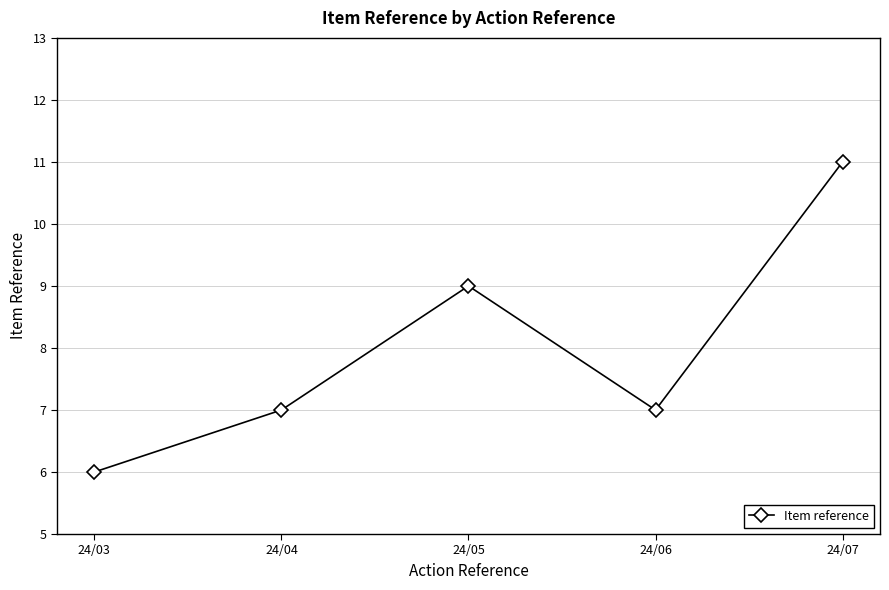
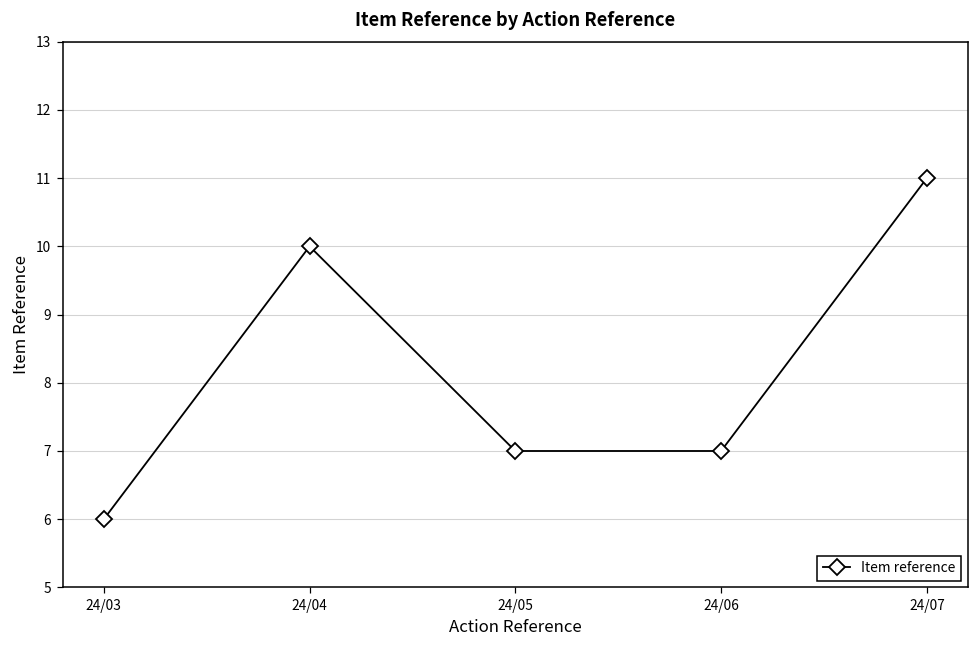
  {
    "24/03": 6,
-   "24/04": 7,
-   "24/05": 9,
+   "24/04": 10,
+   "24/05": 7,
    "24/06": 7,
    "24/07": 11
  }
